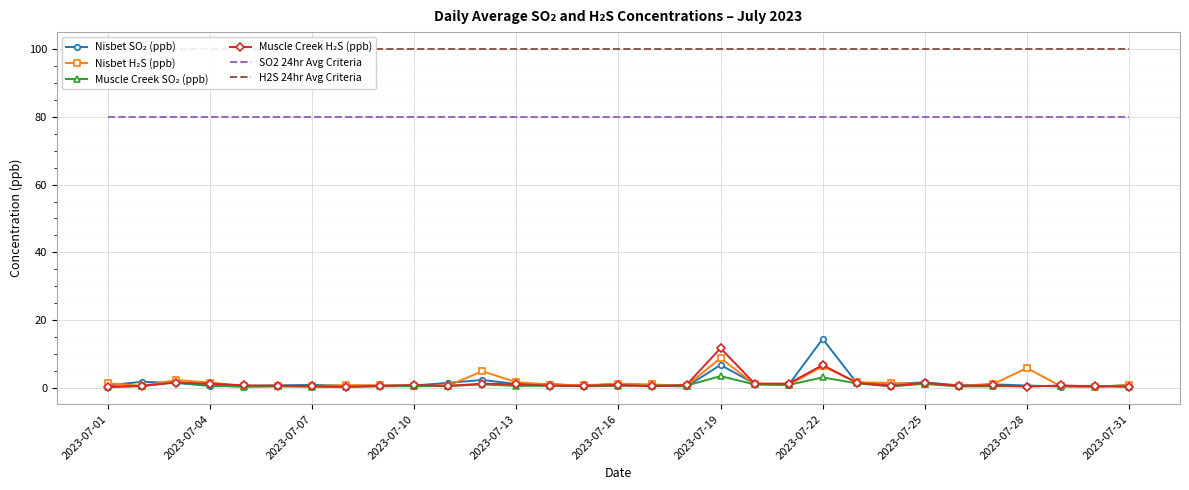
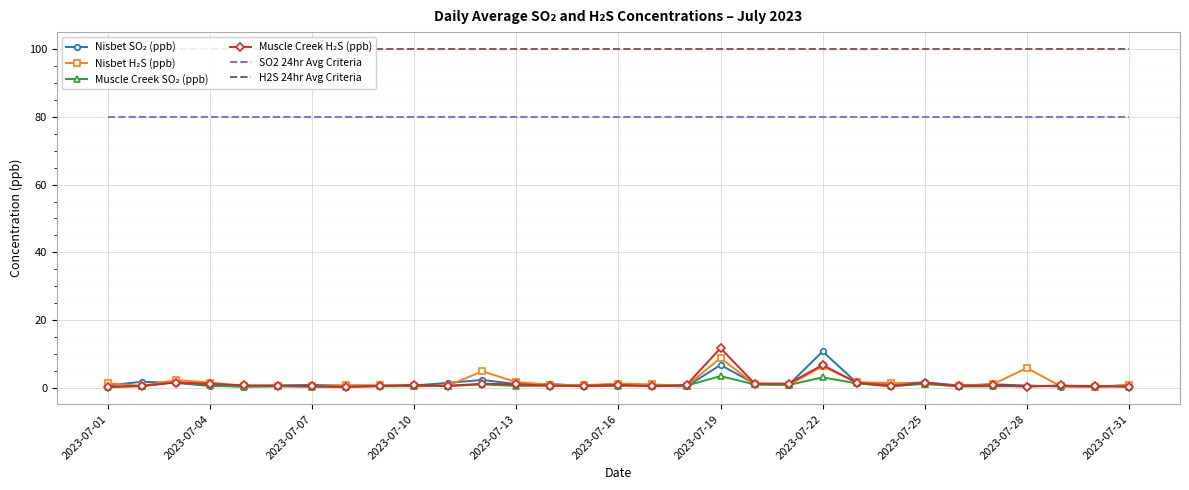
  {
    "Nisbet SO₂ (ppb)": {
      "2023-07-19": 7,
-     "2023-07-22": 14
+     "2023-07-22": 11
    },
    "Nisbet H₂S (ppb)": {
      "2023-07-19": 9,
      "2023-07-28": 6
    },
    "Muscle Creek SO₂ (ppb)": {
      "2023-07-19": 3,
      "2023-07-22": 3
    },
    "Muscle Creek H₂S (ppb)": {
      "2023-07-19": 12
    },
    "SO2 24hr Avg Criteria": {
      "2023-07-01": 80,
      "2023-07-04": 80,
      "2023-07-07": 80,
      "2023-07-10": 80,
      "2023-07-13": 80,
      "2023-07-16": 80,
      "2023-07-19": 80,
      "2023-07-22": 80,
      "2023-07-25": 80,
      "2023-07-28": 80,
      "2023-07-31": 80
    },
    "H2S 24hr Avg Criteria": {
      "2023-07-10": 100,
      "2023-07-13": 100,
      "2023-07-16": 100,
      "2023-07-19": 100,
      "2023-07-22": 100,
      "2023-07-25": 100,
      "2023-07-28": 100,
      "2023-07-31": 100
    }
  }
